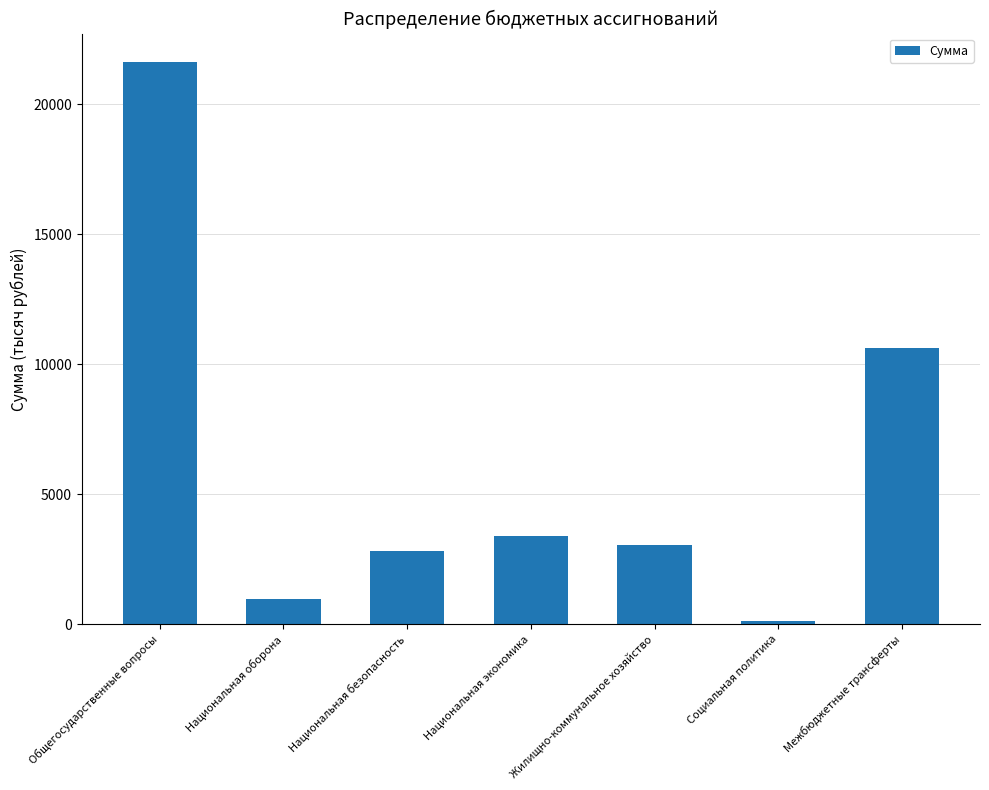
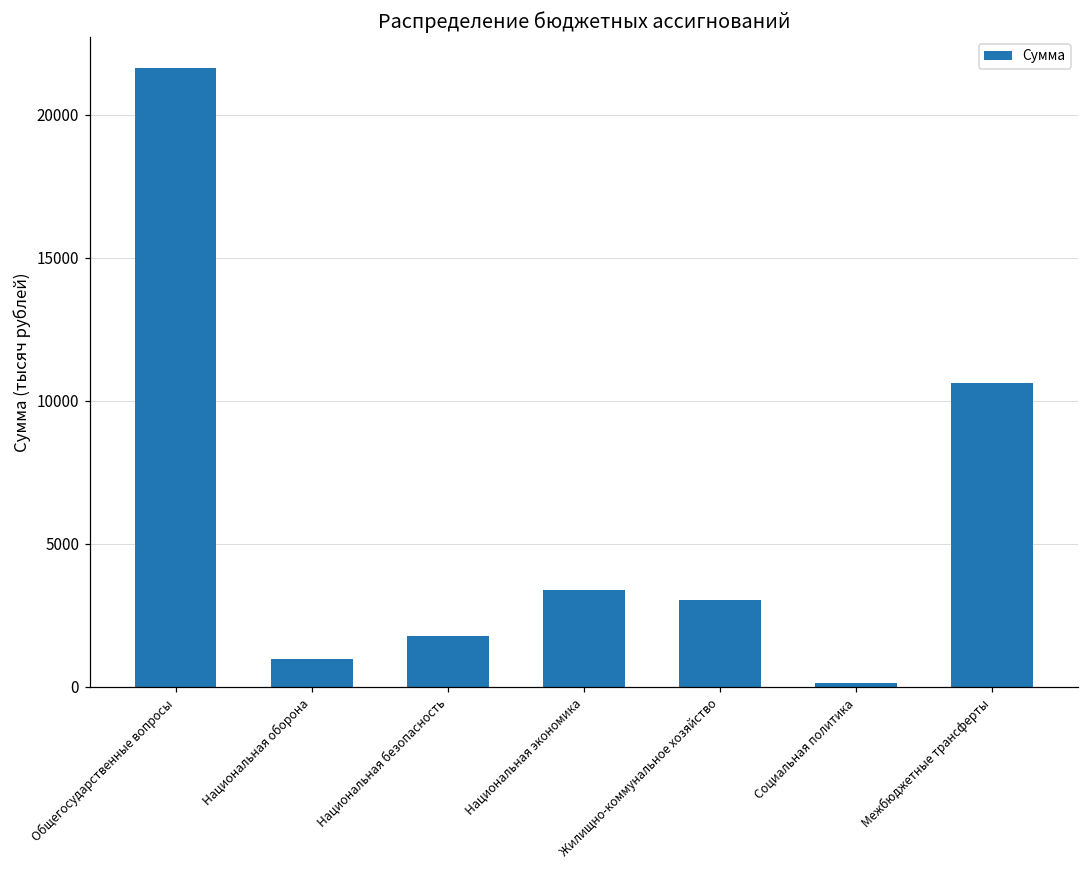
  {
    "Общегосударственные вопросы": 21600,
    "Национальная оборона": 1000,
-   "Национальная безопасность": 2800,
+   "Национальная безопасность": 1800,
    "Национальная экономика": 3400,
    "Жилищно-коммунальное хозяйство": 3000,
    "Социальная политика": 100,
    "Межбюджетные трансферты": 10600
  }
